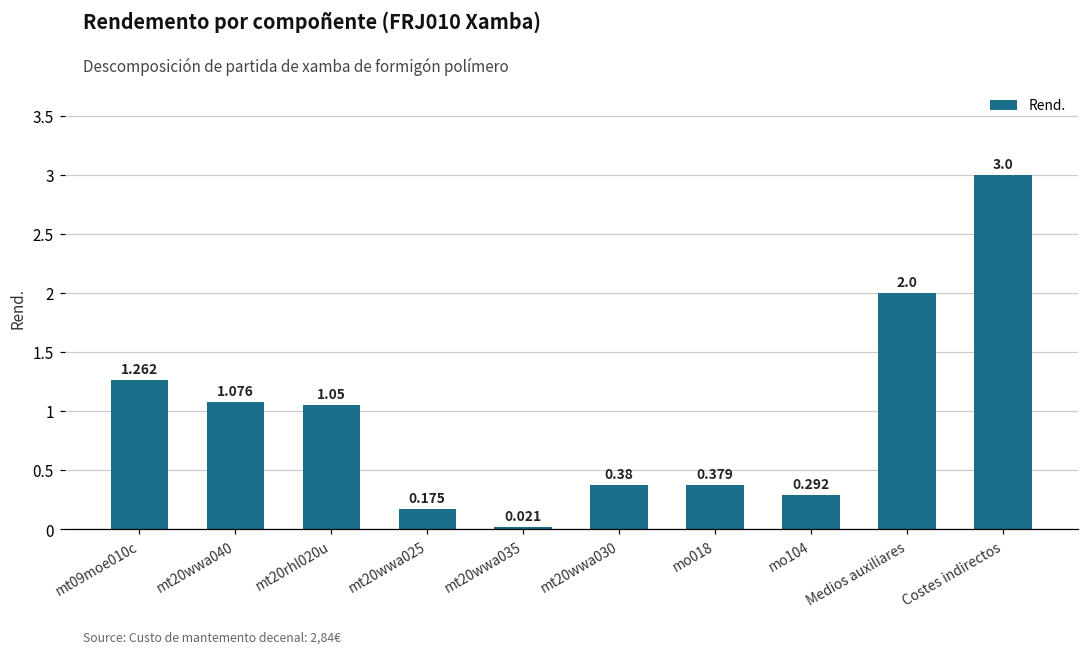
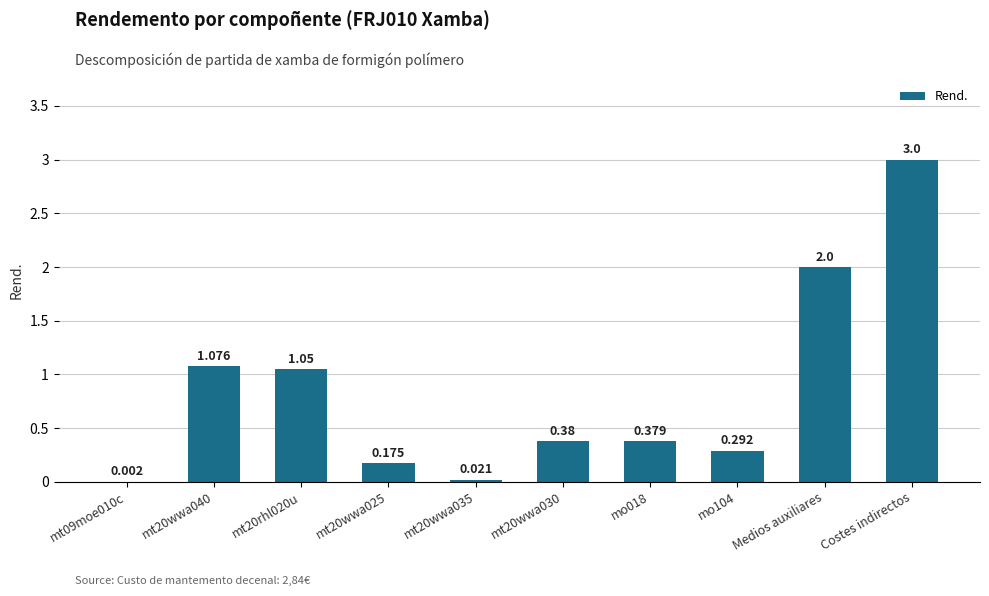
  {
-   "mt09moe010c": 1.262,
+   "mt09moe010c": 0.002,
    "mt20wwa040": 1.076,
    "mt20rhl020u": 1.05,
    "mt20wwa025": 0.175,
    "mt20wwa035": 0.021,
    "mt20wwa030": 0.38,
    "mo018": 0.379,
    "mo104": 0.292,
    "Medios auxiliares": 2.0,
    "Costes indirectos": 3.0
  }
